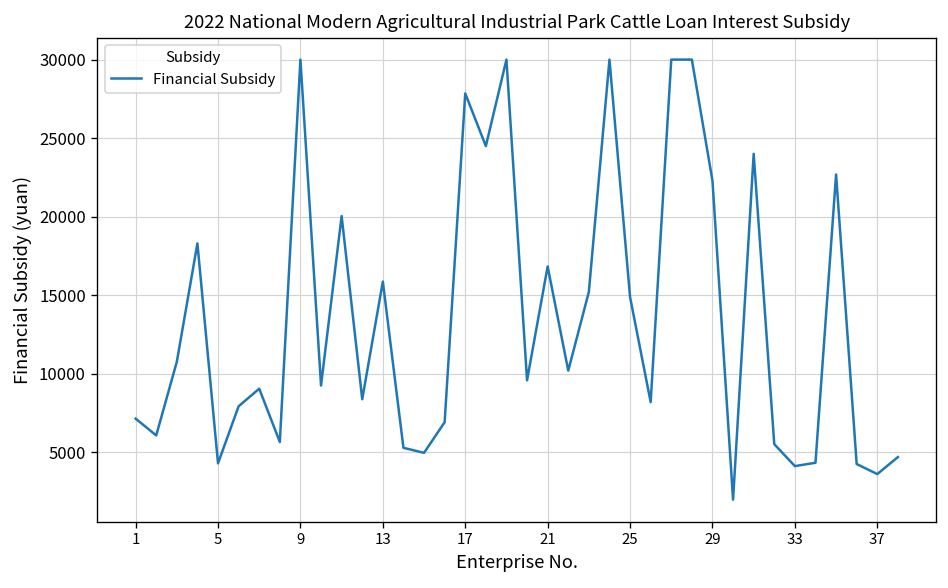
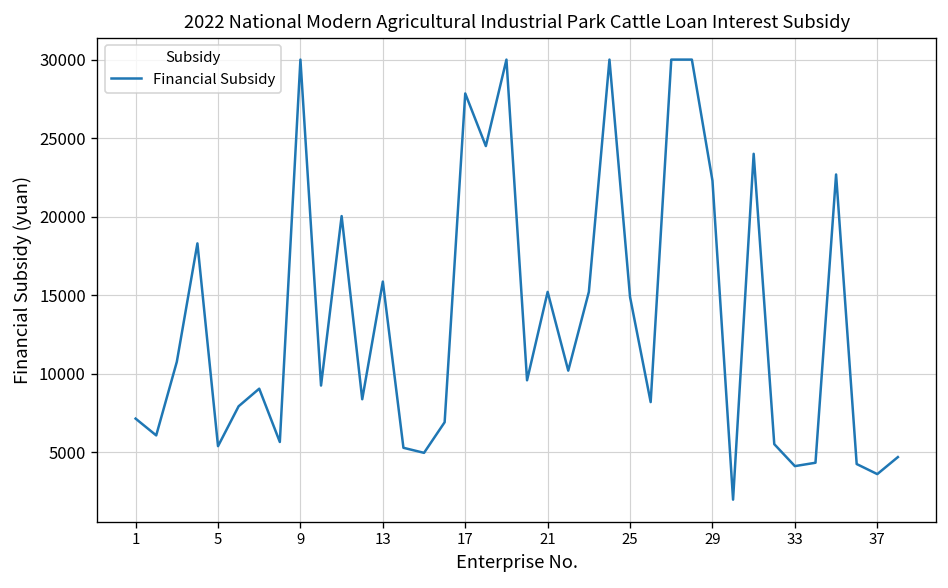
  {
    "1": 7100,
-   "5": 4300,
+   "5": 5400,
    "9": 30000,
    "13": 15900,
    "17": 27800,
-   "21": 16800,
+   "21": 15200,
    "25": 14900,
    "29": 22300,
    "33": 4100,
    "37": 3600
  }
